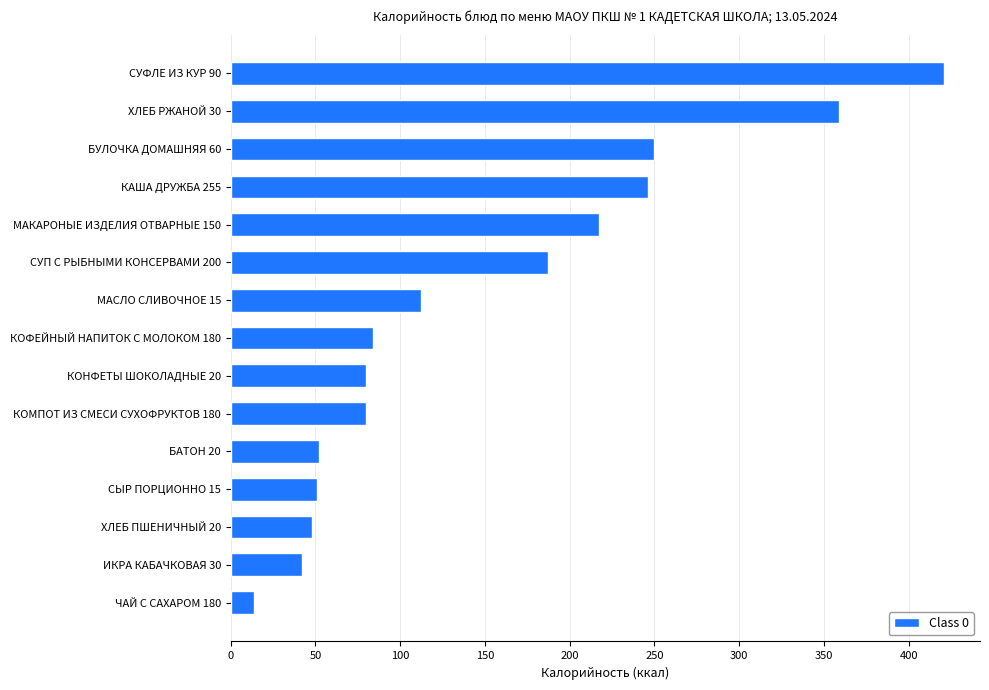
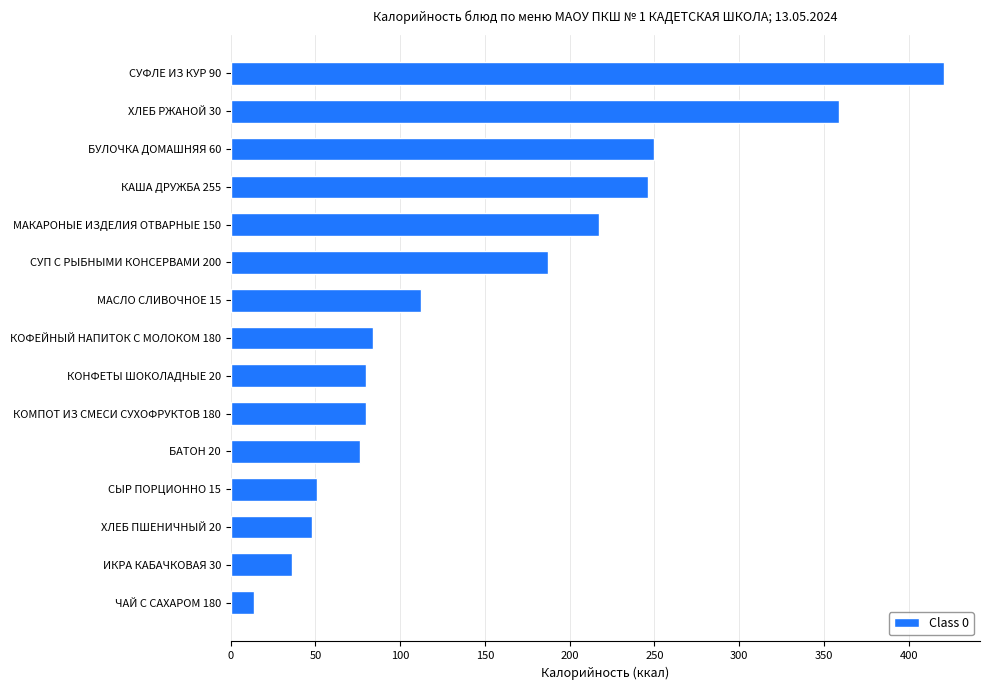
  {
    "СУФЛЕ ИЗ КУР 90": 421,
    "ХЛЕБ РЖАНОЙ 30": 359,
    "БУЛОЧКА ДОМАШНЯЯ 60": 250,
    "КАША ДРУЖБА 255": 246,
    "МАКАРОНЫЕ ИЗДЕЛИЯ ОТВАРНЫЕ 150": 217,
    "СУП С РЫБНЫМИ КОНСЕРВАМИ 200": 187,
    "МАСЛО СЛИВОЧНОЕ 15": 112,
    "КОФЕЙНЫЙ НАПИТОК С МОЛОКОМ 180": 84,
    "КОНФЕТЫ ШОКОЛАДНЫЕ 20": 80,
    "КОМПОТ ИЗ СМЕСИ СУХОФРУКТОВ 180": 80,
-   "БАТОН 20": 52,
+   "БАТОН 20": 76,
    "СЫР ПОРЦИОННО 15": 51,
    "ХЛЕБ ПШЕНИЧНЫЙ 20": 48,
-   "ИКРА КАБАЧКОВАЯ 30": 42,
+   "ИКРА КАБАЧКОВАЯ 30": 36,
    "ЧАЙ С САХАРОМ 180": 14
  }
